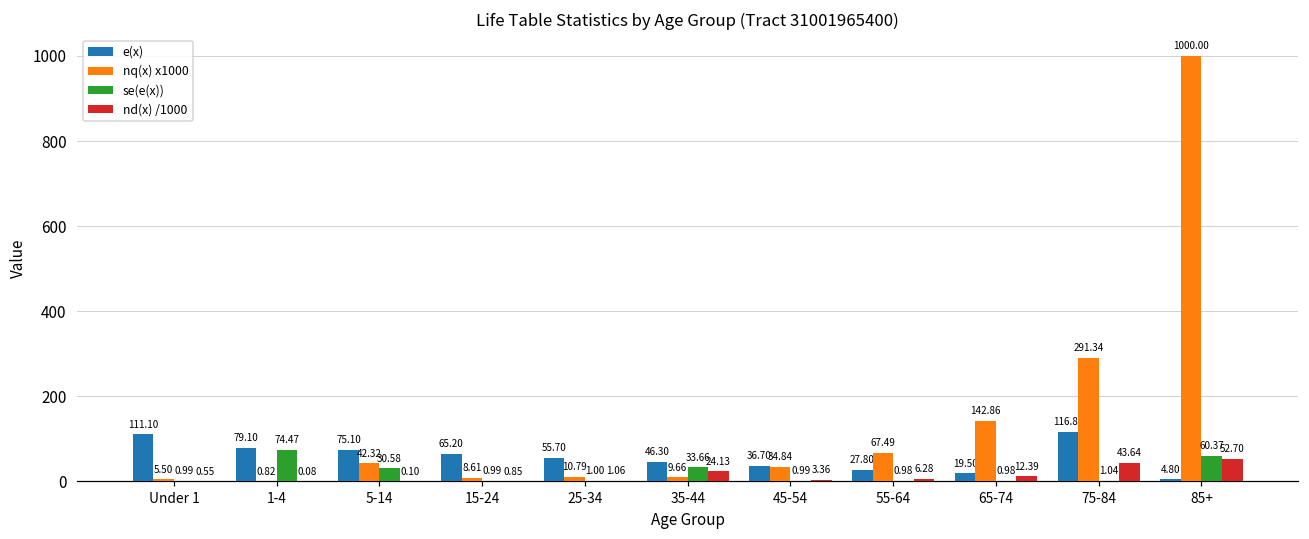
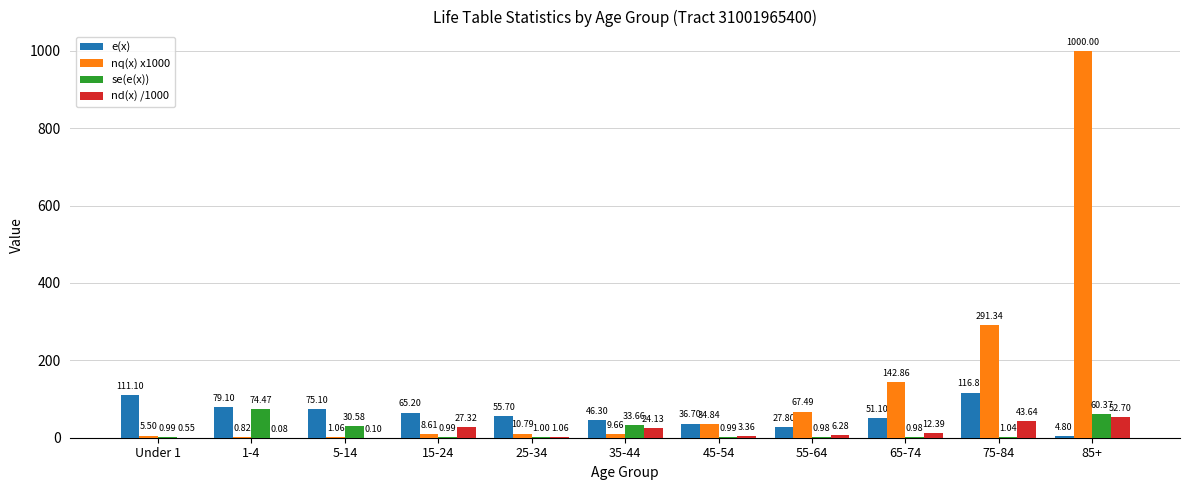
  {
    "e(x)": {
      "Under 1": 111.10,
      "1-4": 79.10,
      "5-14": 75.10,
      "15-24": 65.20,
      "25-34": 55.70,
      "35-44": 46.30,
      "55-64": 27.80,
-     "65-74": 19.50,
+     "65-74": 51.10,
      "75-84": 116.80,
      "85+": 4.80
    },
    "nq(x) x1000": {
      "Under 1": 5.50,
      "1-4": 0.82,
-     "5-14": 42.32,
+     "5-14": 1.06,
      "15-24": 8.61,
      "25-34": 10.79,
      "35-44": 9.66,
      "55-64": 67.49,
      "65-74": 142.86,
      "75-84": 291.34,
      "85+": 1000.00
    },
    "se(e(x))": {
      "Under 1": 0.99,
      "1-4": 74.47,
      "5-14": 30.58,
      "15-24": 0.99,
      "25-34": 1.00,
      "35-44": 33.66,
      "45-54": 0.99,
      "55-64": 0.98,
      "65-74": 0.98,
      "75-84": 1.04,
      "85+": 60.37
    },
    "nd(x) /1000": {
      "Under 1": 0.55,
      "1-4": 0.08,
      "5-14": 0.10,
-     "15-24": 0.85,
+     "15-24": 27.32,
      "25-34": 1.06,
      "35-44": 24.13,
      "45-54": 3.36,
      "55-64": 6.28,
      "65-74": 12.39,
      "75-84": 43.64,
      "85+": 52.70
    }
  }
